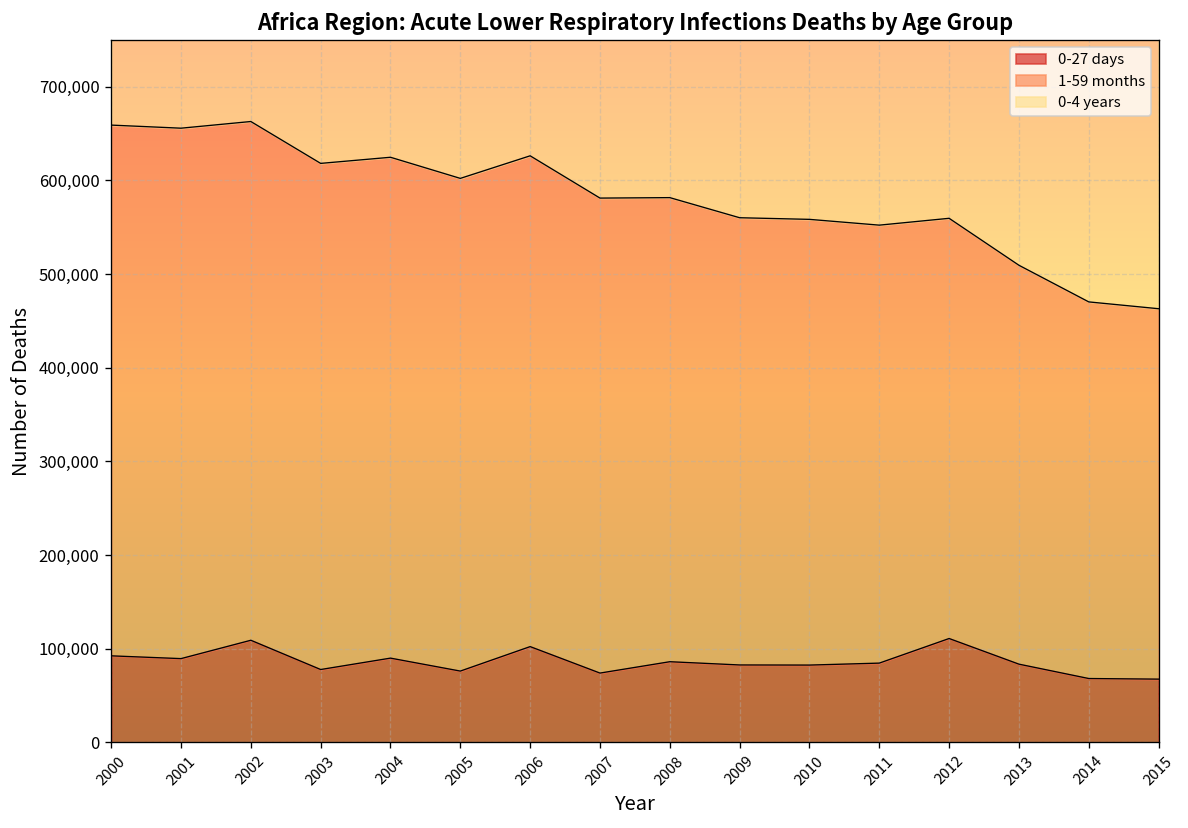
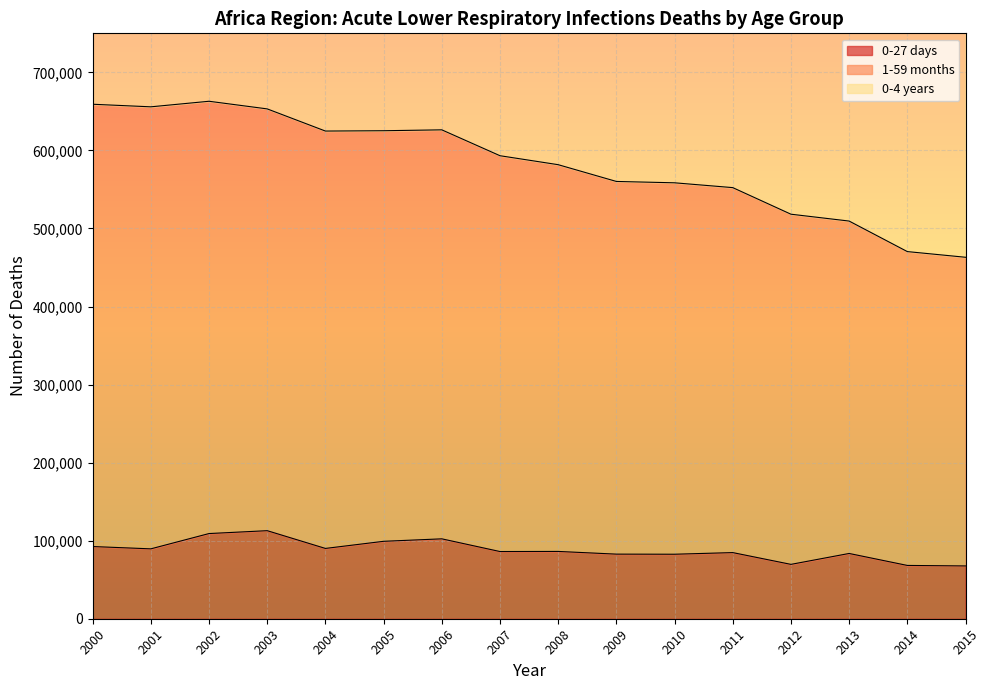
  {
    "0-27 days": {
      "2000": "90,000",
      "2001": "90,000",
      "2002": "110,000",
-     "2003": "80,000",
+     "2003": "110,000",
      "2004": "90,000",
-     "2005": "80,000",
+     "2005": "100,000",
      "2006": "100,000",
-     "2007": "70,000",
+     "2007": "90,000",
      "2008": "90,000",
      "2009": "80,000",
      "2010": "80,000",
      "2011": "80,000",
-     "2012": "110,000",
+     "2012": "70,000",
      "2013": "80,000",
      "2014": "70,000",
      "2015": "70,000"
    },
    "1-59 months": {
      "2000": "570,000",
      "2001": "570,000",
      "2002": "550,000",
      "2003": "540,000",
      "2004": "530,000",
      "2005": "530,000",
      "2006": "520,000",
      "2007": "510,000",
      "2008": "500,000",
      "2009": "480,000",
      "2010": "480,000",
      "2011": "470,000",
      "2012": "450,000",
      "2013": "430,000",
      "2014": "400,000",
      "2015": "400,000"
    }
  }
